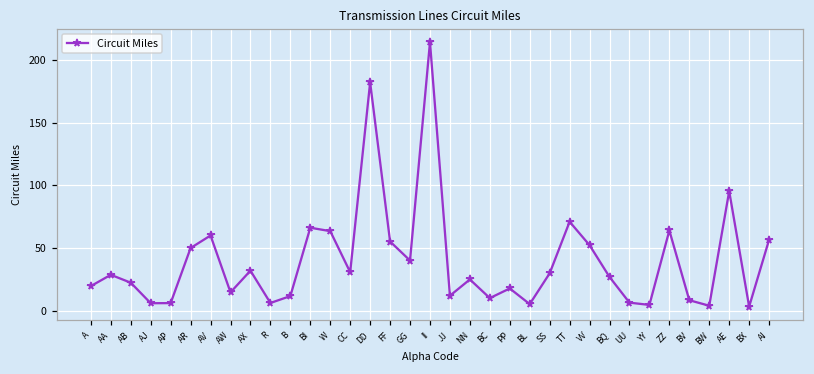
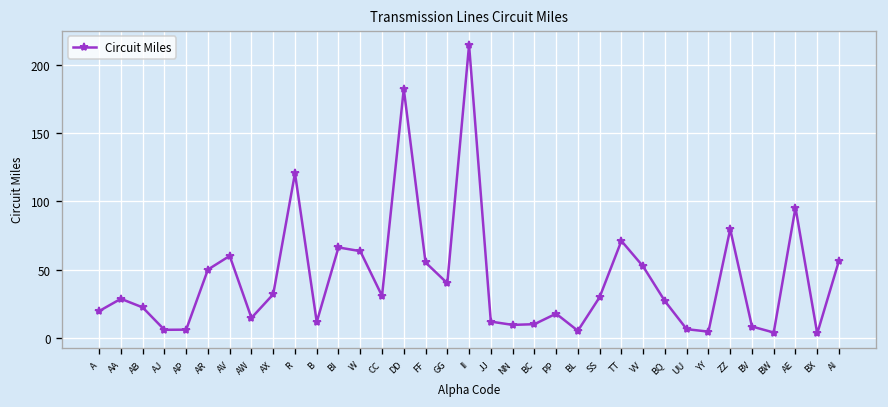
  {
    "A": 20,
    "AA": 29,
    "AB": 22,
    "AJ": 6,
    "AP": 6,
    "AR": 50,
    "AV": 60,
    "AW": 15,
    "AX": 32,
-   "R": 6,
+   "R": 121,
    "B": 12,
    "BI": 66,
    "W": 64,
    "CC": 31,
    "DD": 182,
    "FF": 55,
    "GG": 40,
    "II": 214,
    "JJ": 12,
-   "NN": 25,
+   "NN": 10,
    "BC": 10,
    "PP": 18,
    "BL": 5,
    "SS": 30,
    "TT": 71,
    "VV": 52,
    "BQ": 27,
    "UU": 6,
    "YY": 5,
-   "ZZ": 64,
+   "ZZ": 80,
    "BV": 8,
    "BW": 4,
    "AE": 95,
    "BX": 3,
    "AI": 57
  }
